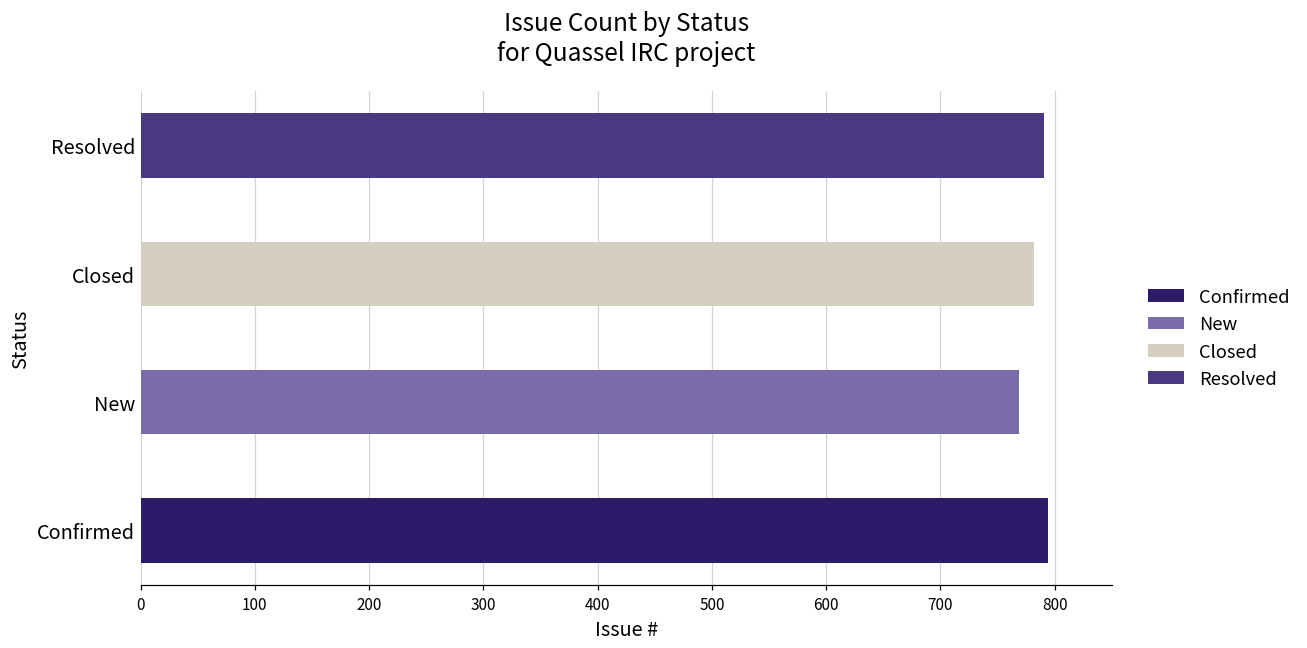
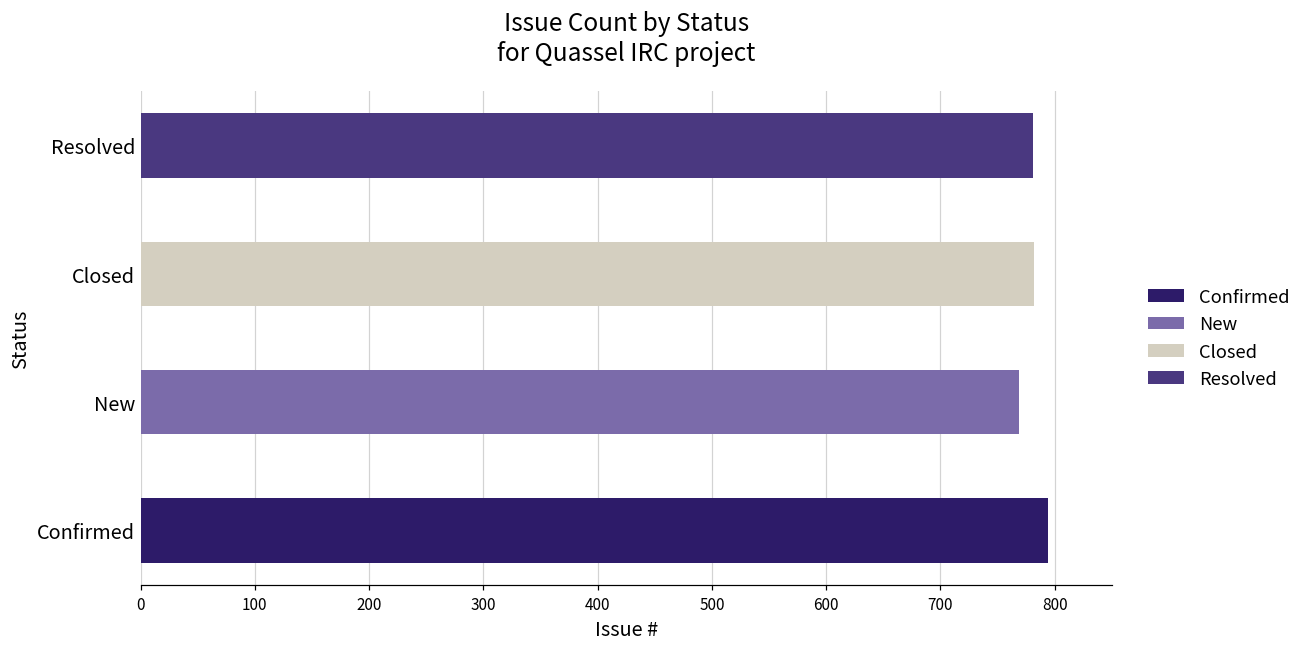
  {
-   "Resolved": 791,
+   "Resolved": 781,
    "Closed": 782,
    "New": 769,
    "Confirmed": 794
  }
